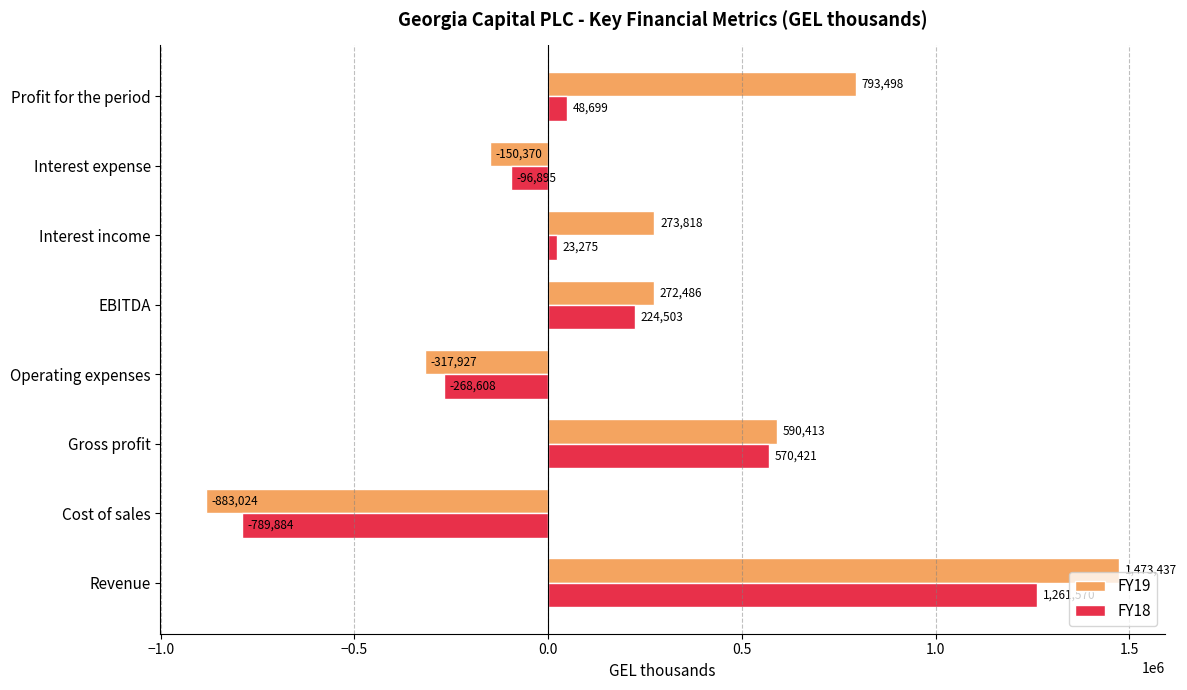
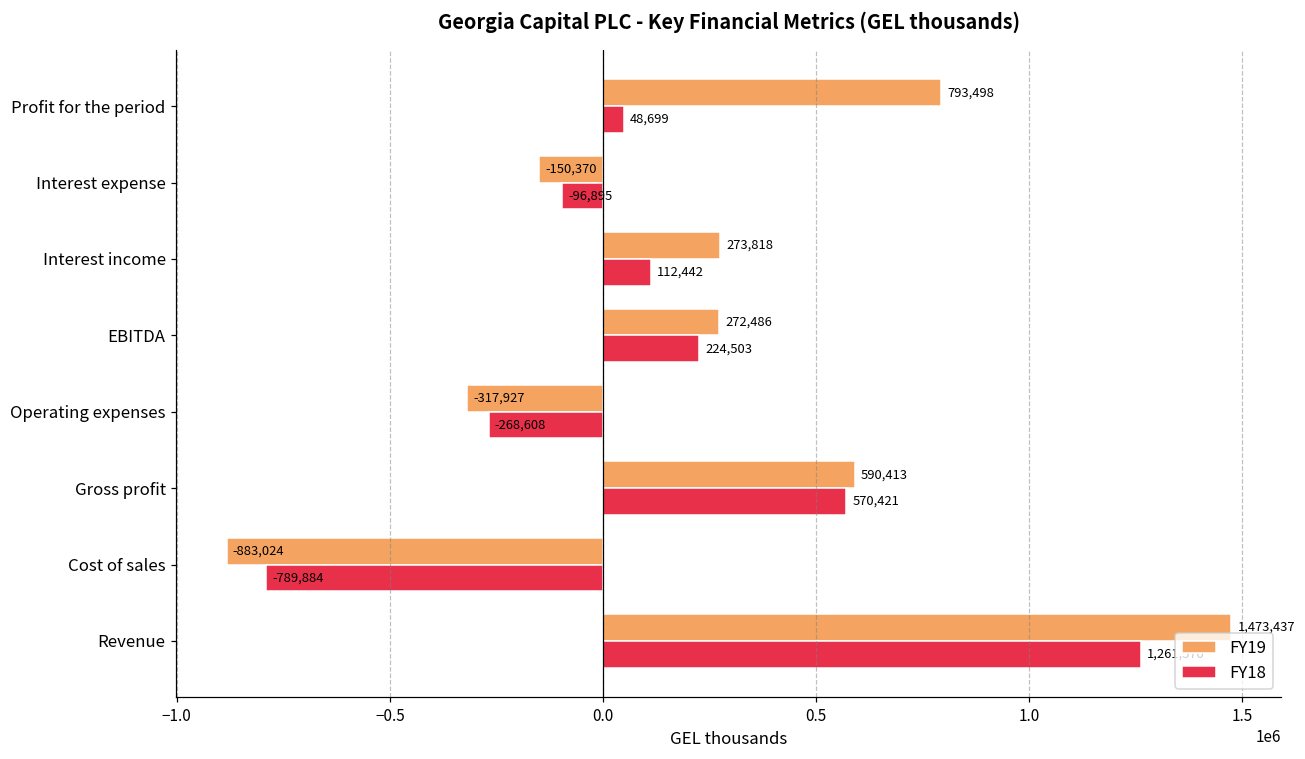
  {
    "FY19": {
      "Profit for the period": "793,498",
      "Interest expense": "-150,370",
      "Interest income": "273,818",
      "EBITDA": "272,486",
      "Operating expenses": "-317,927",
      "Gross profit": "590,413",
      "Cost of sales": "-883,024"
    },
    "FY18": {
      "Profit for the period": "48,699",
      "Interest expense": "-96,895",
-     "Interest income": "23,275",
+     "Interest income": "112,442",
      "EBITDA": "224,503",
      "Operating expenses": "-268,608",
      "Gross profit": "570,421",
      "Cost of sales": "-789,884"
    }
  }
